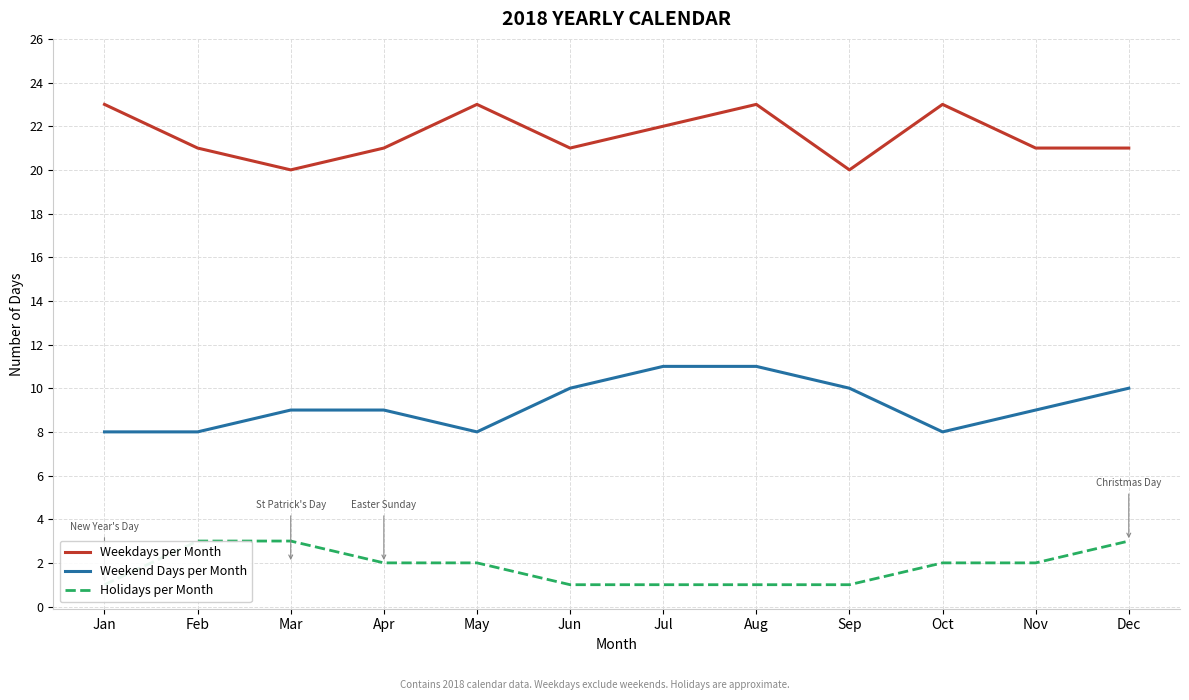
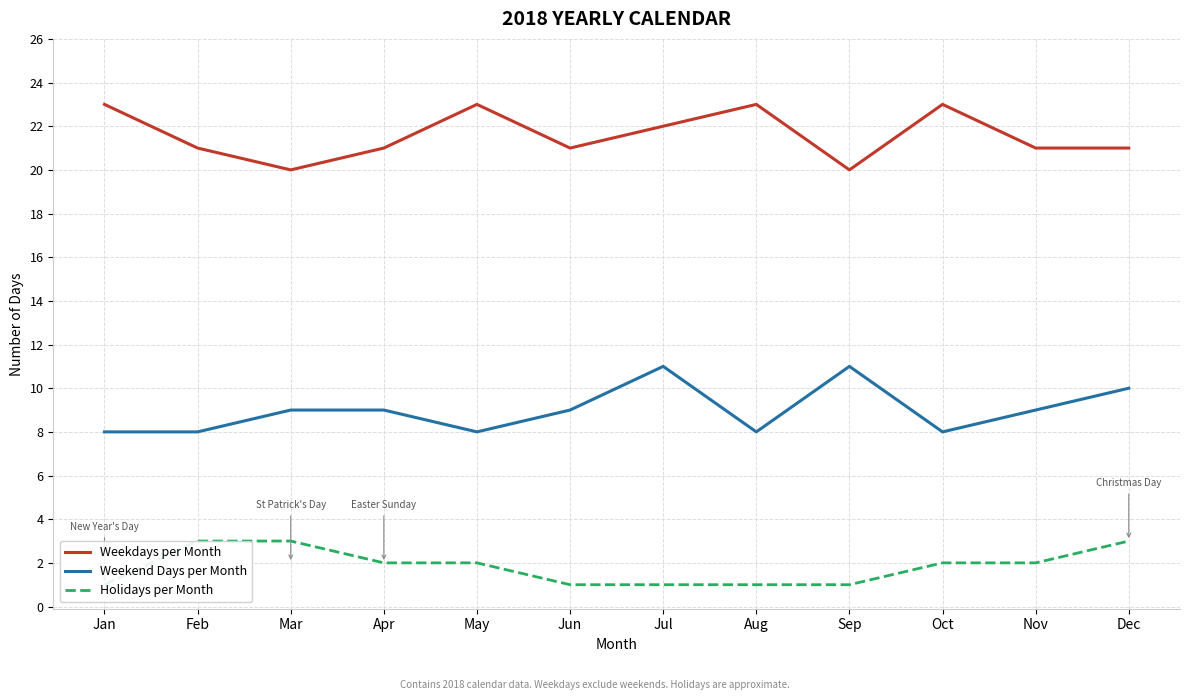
  {
    "Weekdays per Month": {
      "Jan": 23,
      "Feb": 21,
      "Mar": 20,
      "Apr": 21,
      "May": 23,
      "Jun": 21,
      "Jul": 22,
      "Aug": 23,
      "Sep": 20,
      "Oct": 23,
      "Nov": 21,
      "Dec": 21
    },
    "Weekend Days per Month": {
      "Jan": 8,
      "Feb": 8,
      "Mar": 9,
      "Apr": 9,
      "May": 8,
-     "Jun": 10,
+     "Jun": 9,
      "Jul": 11,
-     "Aug": 11,
-     "Sep": 10,
+     "Aug": 8,
+     "Sep": 11,
      "Oct": 8,
      "Nov": 9,
      "Dec": 10
    },
    "Holidays per Month": {
      "Mar": 3,
      "Apr": 2,
      "May": 2,
      "Jun": 1,
      "Jul": 1,
      "Aug": 1,
      "Sep": 1,
      "Oct": 2,
      "Nov": 2,
      "Dec": 3
    }
  }
